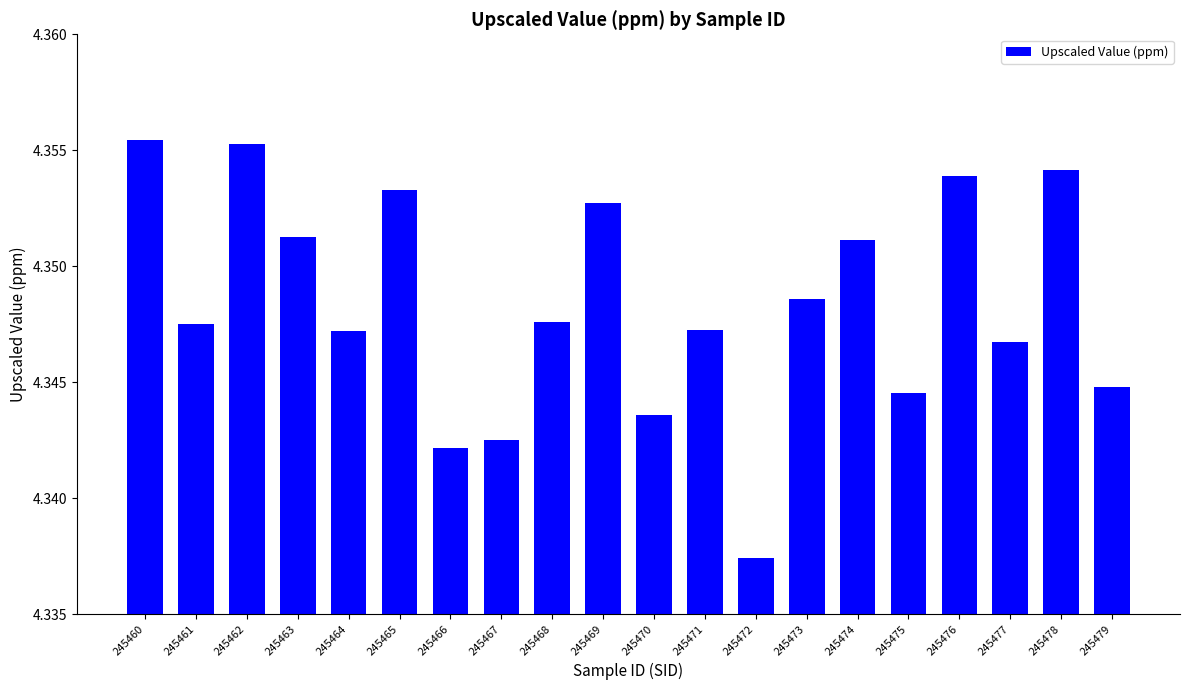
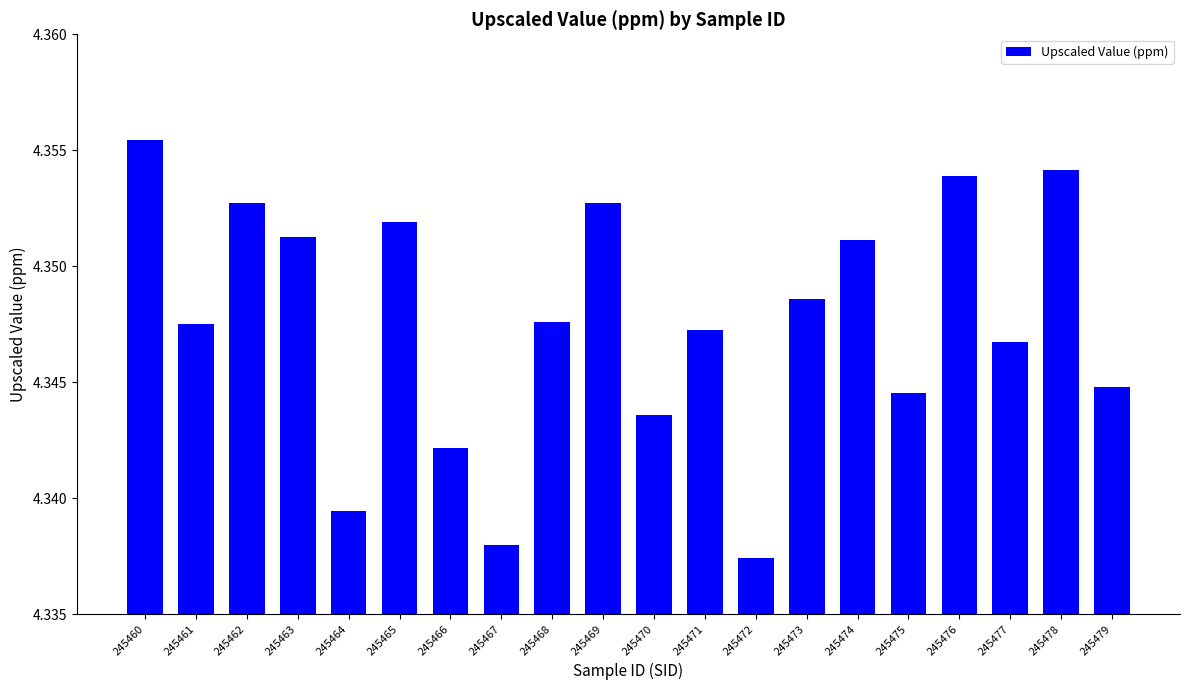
  {
    "245460": 4.3554,
    "245461": 4.3475,
-   "245462": 4.3553,
+   "245462": 4.3527,
    "245463": 4.3513,
-   "245464": 4.3472,
-   "245465": 4.3533,
+   "245464": 4.3394,
+   "245465": 4.3519,
    "245466": 4.3422,
-   "245467": 4.3425,
+   "245467": 4.3380,
    "245468": 4.3476,
    "245469": 4.3527,
    "245470": 4.3436,
    "245471": 4.3472,
    "245472": 4.3374,
    "245473": 4.3486,
    "245474": 4.3511,
    "245475": 4.3445,
    "245476": 4.3539,
    "245477": 4.3467,
    "245478": 4.3541,
    "245479": 4.3448
  }
